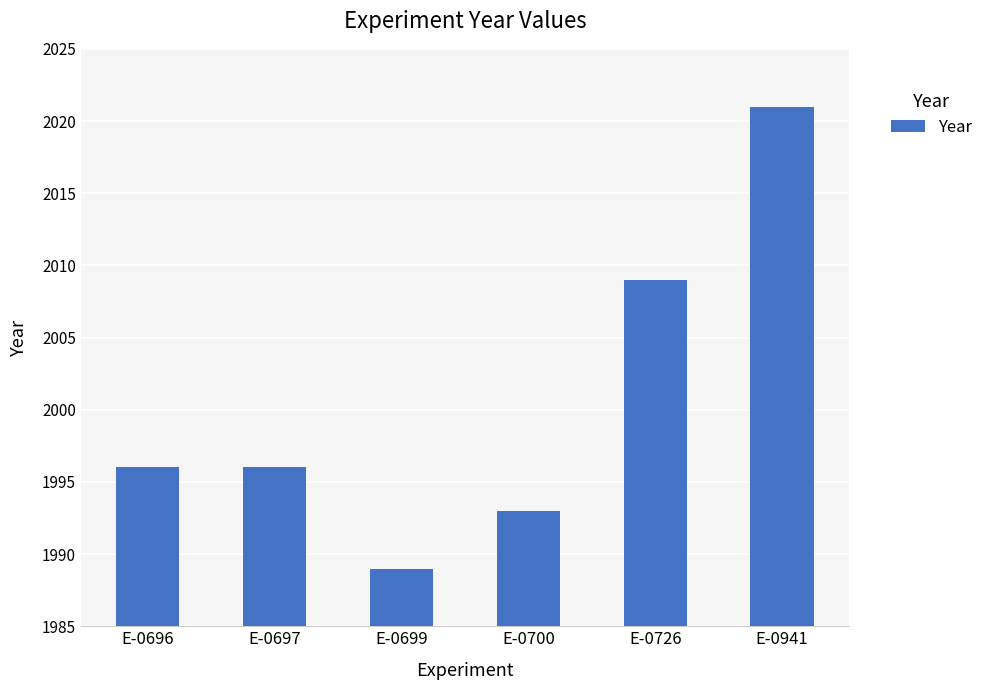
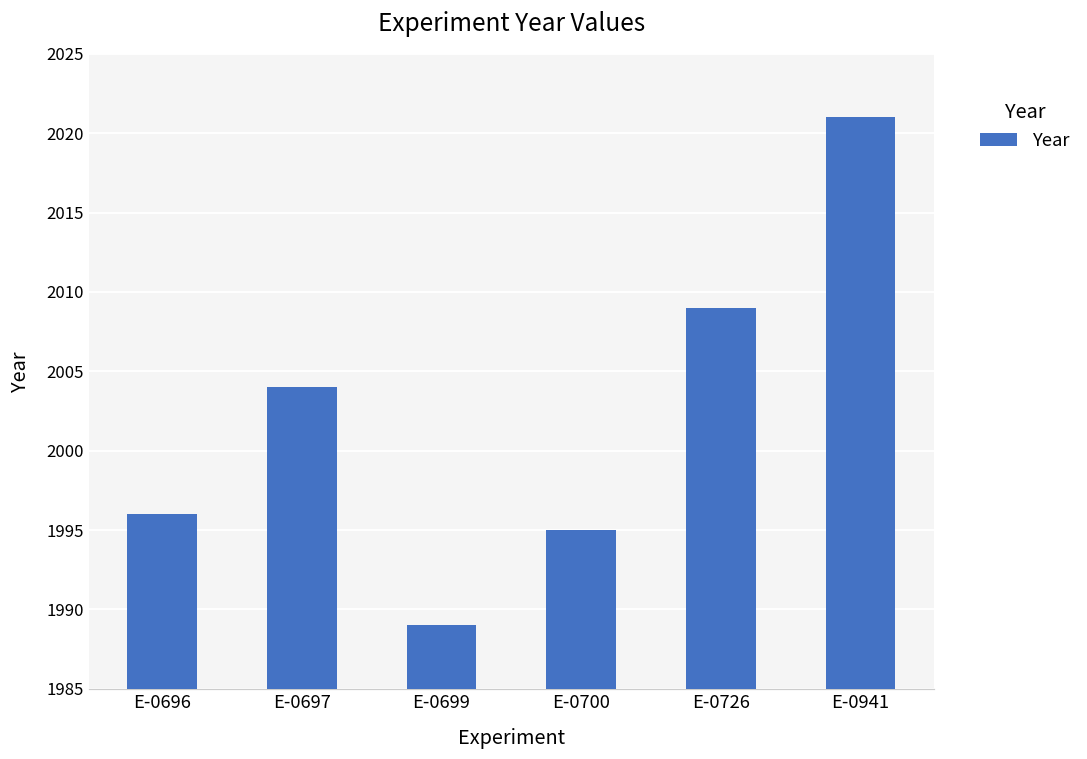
  {
    "E-0696": 1996,
-   "E-0697": 1996,
+   "E-0697": 2004,
    "E-0699": 1989,
-   "E-0700": 1993,
+   "E-0700": 1995,
    "E-0726": 2009,
    "E-0941": 2021
  }
